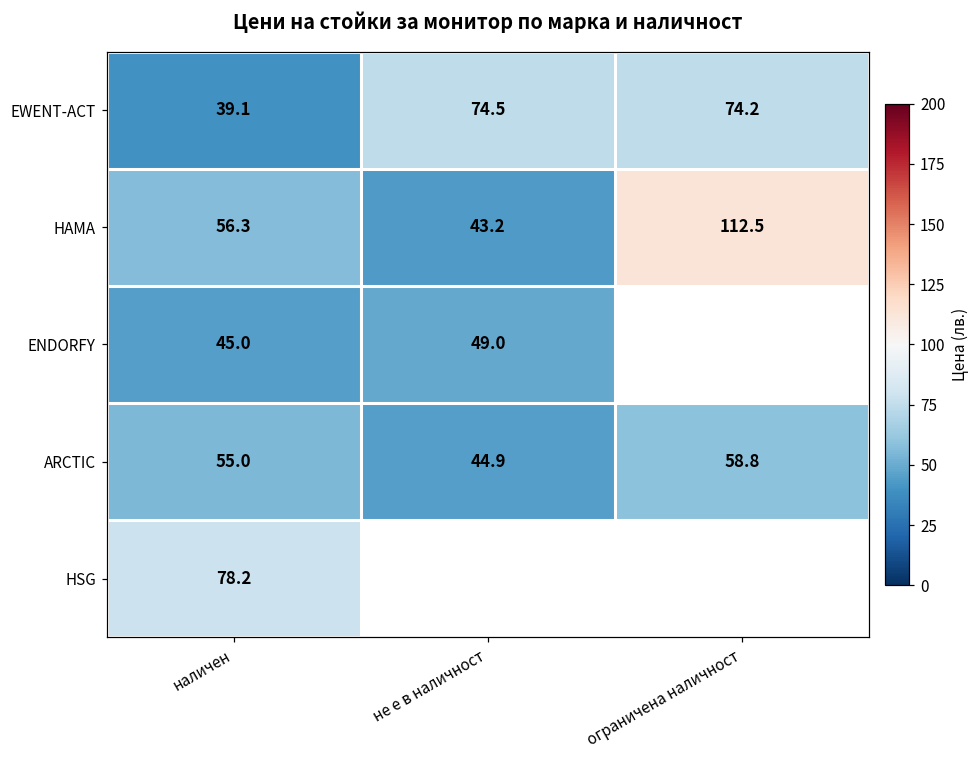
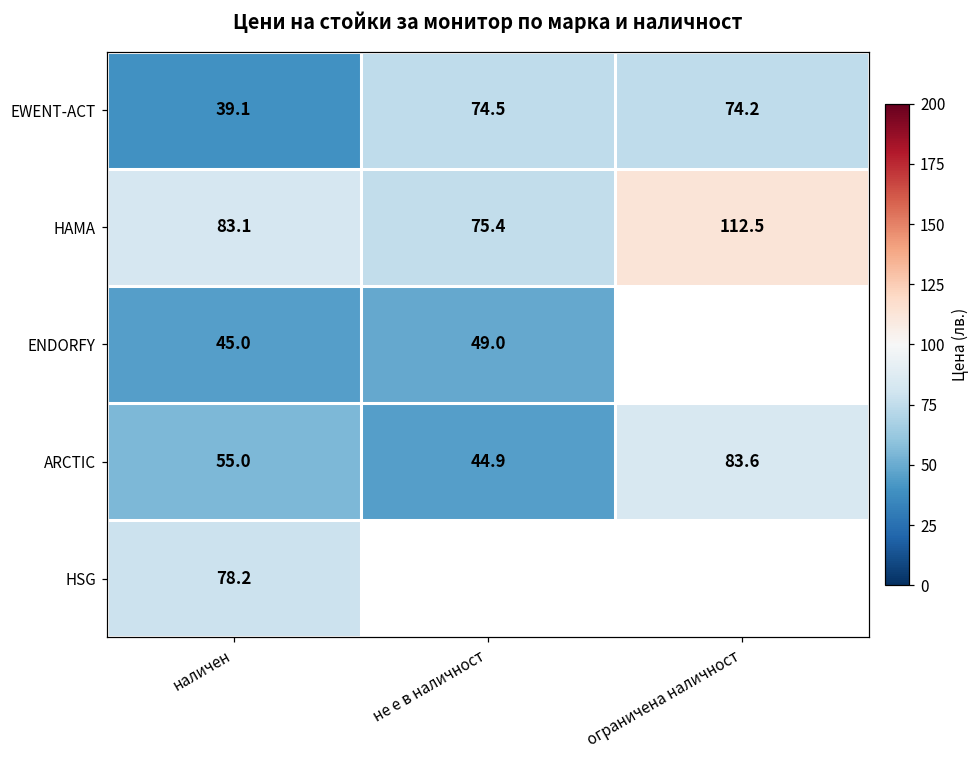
  {
    "EWENT-ACT": {
      "наличен": 39.1,
      "не е в наличност": 74.5,
      "ограничена наличност": 74.2
    },
    "HAMA": {
-     "наличен": 56.3,
-     "не е в наличност": 43.2,
+     "наличен": 83.1,
+     "не е в наличност": 75.4,
      "ограничена наличност": 112.5
    },
    "ENDORFY": {
      "наличен": 45.0,
      "не е в наличност": 49.0
    },
    "ARCTIC": {
      "наличен": 55.0,
      "не е в наличност": 44.9,
-     "ограничена наличност": 58.8
+     "ограничена наличност": 83.6
    },
    "HSG": {
      "наличен": 78.2
    }
  }
